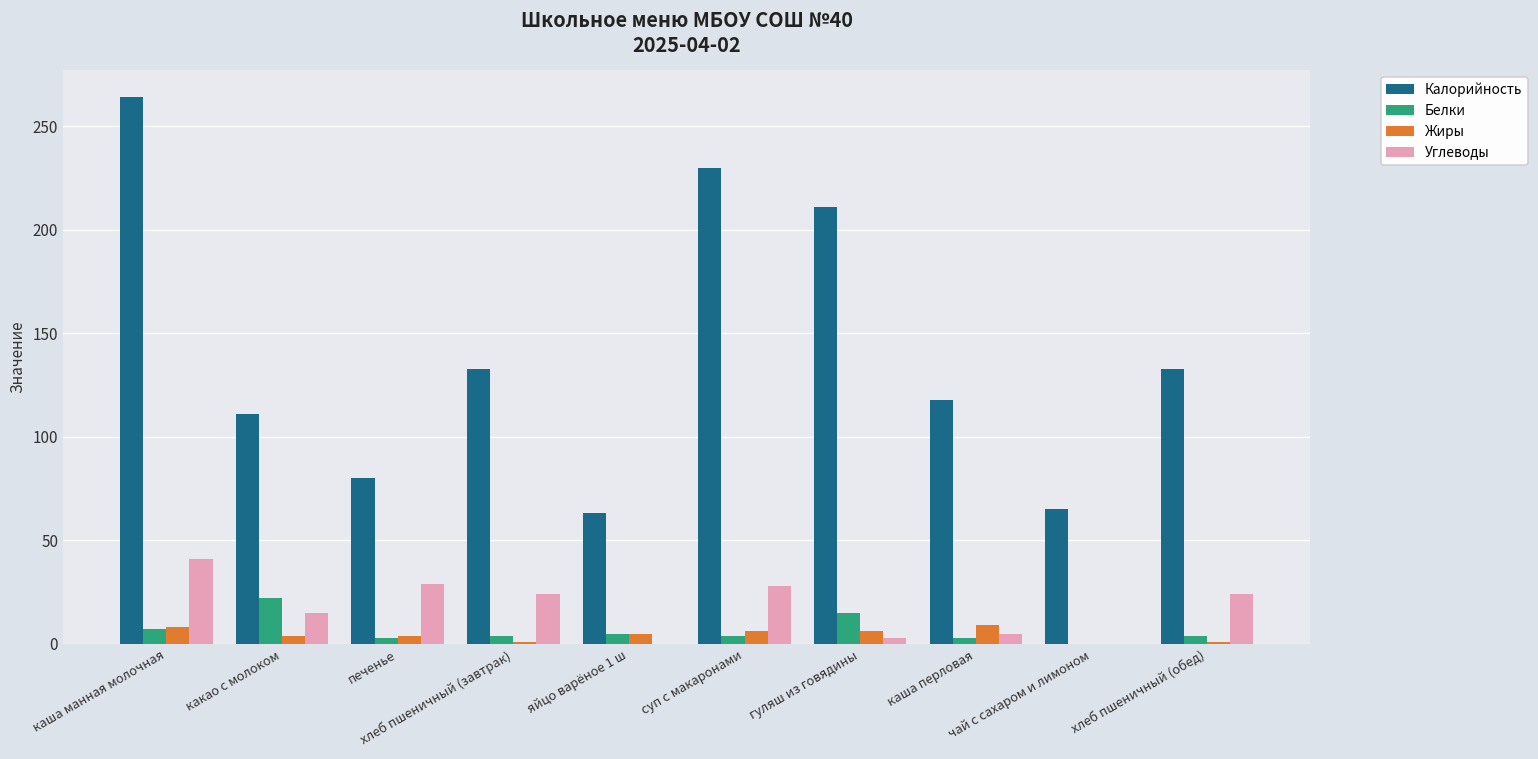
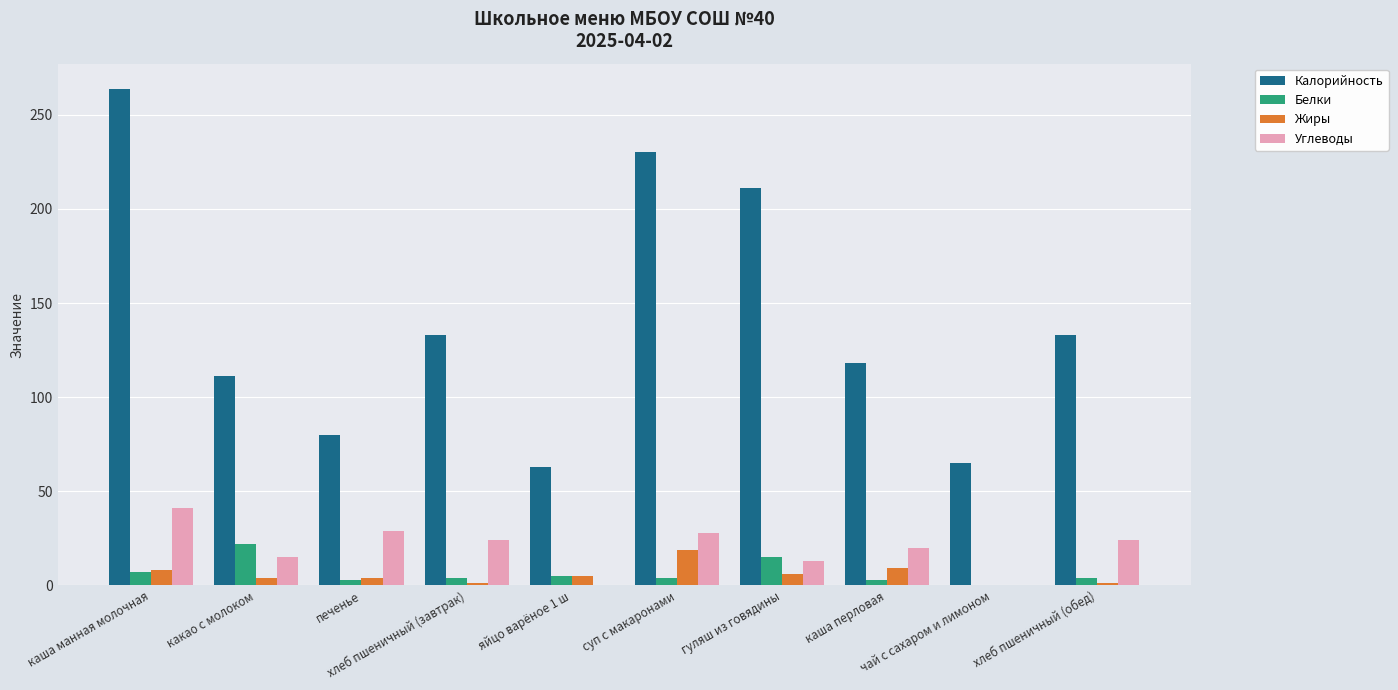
  {
    "Калорийность": {
      "каша манная молочная": 264,
      "какао с молоком": 111,
      "печенье": 80,
      "хлеб пшеничный (завтрак)": 133,
      "яйцо варёное 1 ш": 63,
      "суп с макаронами": 230,
      "гуляш из говядины": 211,
      "каша перловая": 118,
      "чай с сахаром и лимоном": 65,
      "хлеб пшеничный (обед)": 133
    },
    "Белки": {
      "каша манная молочная": 7,
      "какао с молоком": 22,
      "печенье": 3,
      "хлеб пшеничный (завтрак)": 4,
      "яйцо варёное 1 ш": 5,
      "суп с макаронами": 4,
      "гуляш из говядины": 15,
      "каша перловая": 3,
      "чай с сахаром и лимоном": 0,
      "хлеб пшеничный (обед)": 4
    },
    "Жиры": {
      "каша манная молочная": 8,
      "какао с молоком": 4,
      "печенье": 4,
      "яйцо варёное 1 ш": 5,
-     "суп с макаронами": 6,
+     "суп с макаронами": 19,
      "гуляш из говядины": 6,
      "каша перловая": 9,
      "чай с сахаром и лимоном": 0
    },
    "Углеводы": {
      "каша манная молочная": 41,
      "какао с молоком": 15,
      "печенье": 29,
      "хлеб пшеничный (завтрак)": 24,
      "яйцо варёное 1 ш": 0,
      "суп с макаронами": 28,
-     "гуляш из говядины": 3,
-     "каша перловая": 5,
+     "гуляш из говядины": 13,
+     "каша перловая": 20,
      "чай с сахаром и лимоном": 0,
      "хлеб пшеничный (обед)": 24
    }
  }
